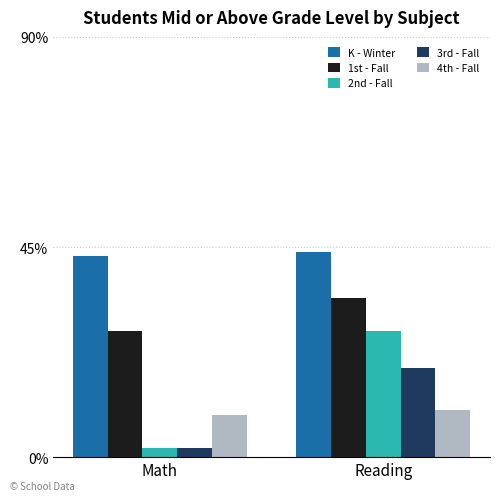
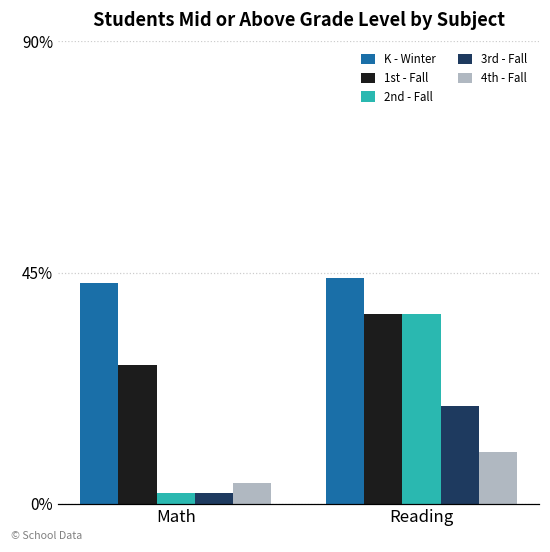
  {
    "K - Winter": {
      "Math": "43%",
      "Reading": "44%"
    },
    "1st - Fall": {
      "Math": "27%",
-     "Reading": "34%"
+     "Reading": "37%"
    },
    "2nd - Fall": {
      "Math": "2%",
-     "Reading": "27%"
+     "Reading": "37%"
    },
    "3rd - Fall": {
      "Math": "2%",
      "Reading": "19%"
    },
    "4th - Fall": {
-     "Math": "9%",
+     "Math": "4%",
      "Reading": "10%"
    }
  }
